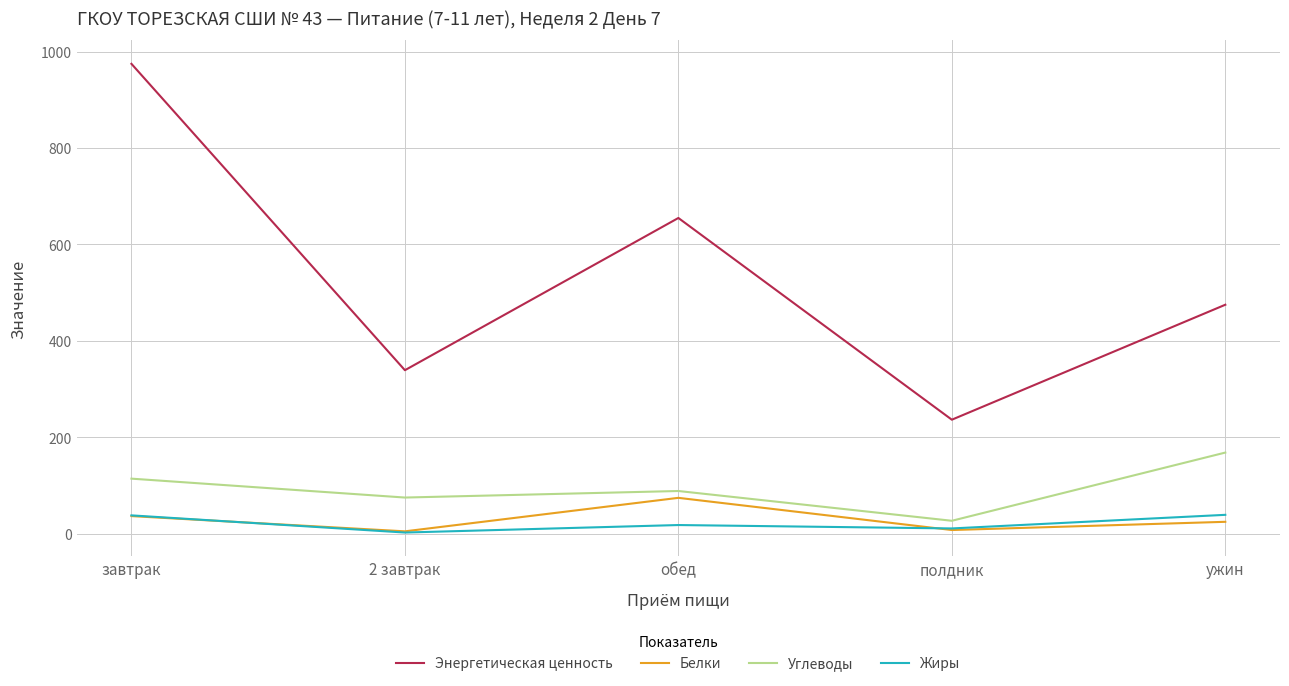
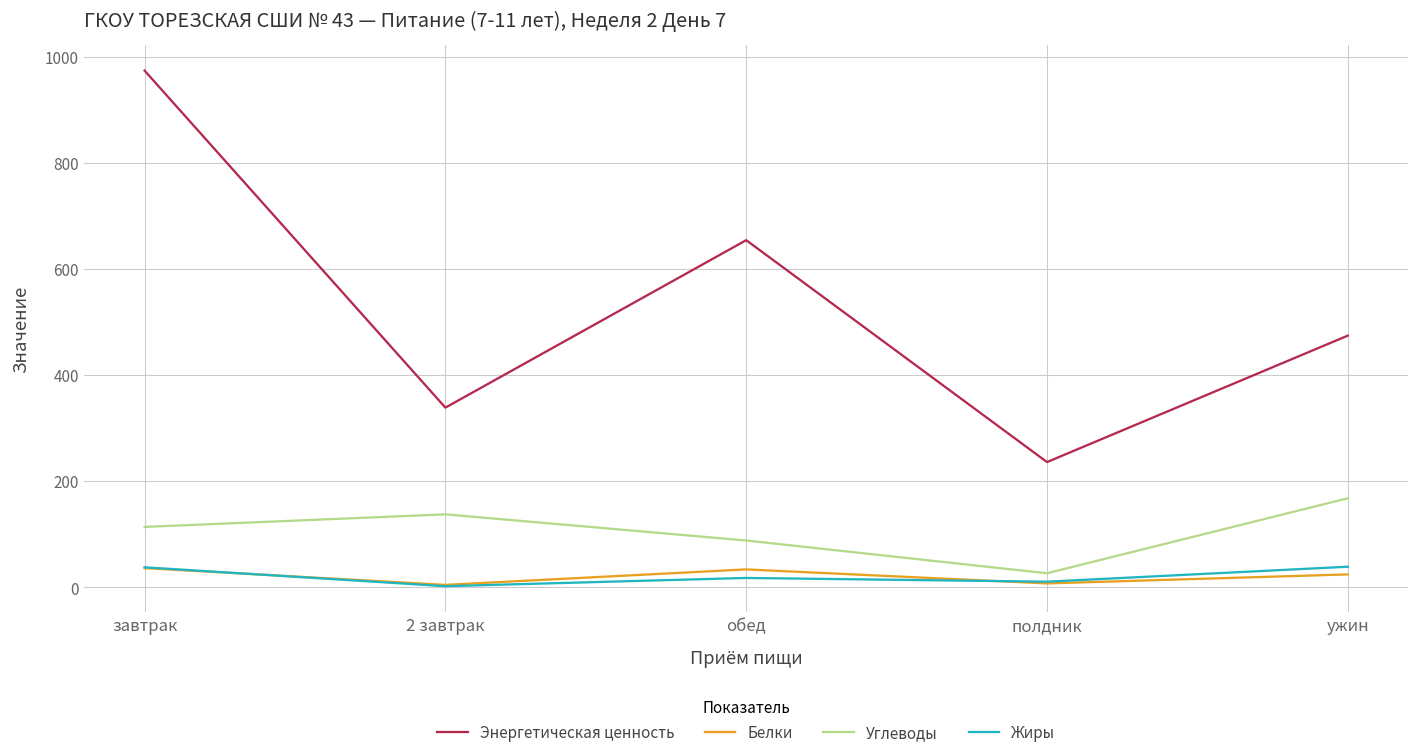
  {
    "Энергетическая ценность": {
      "завтрак": 970,
      "2 завтрак": 340,
      "обед": 650,
      "полдник": 240,
      "ужин": 470
    },
    "Белки": {
-     "обед": 70,
+     "обед": 30,
      "ужин": 20
    },
    "Углеводы": {
      "завтрак": 110,
-     "2 завтрак": 70,
+     "2 завтрак": 140,
      "обед": 90,
      "полдник": 30,
      "ужин": 170
    },
    "Жиры": {
      "обед": 20,
      "ужин": 40
    }
  }
